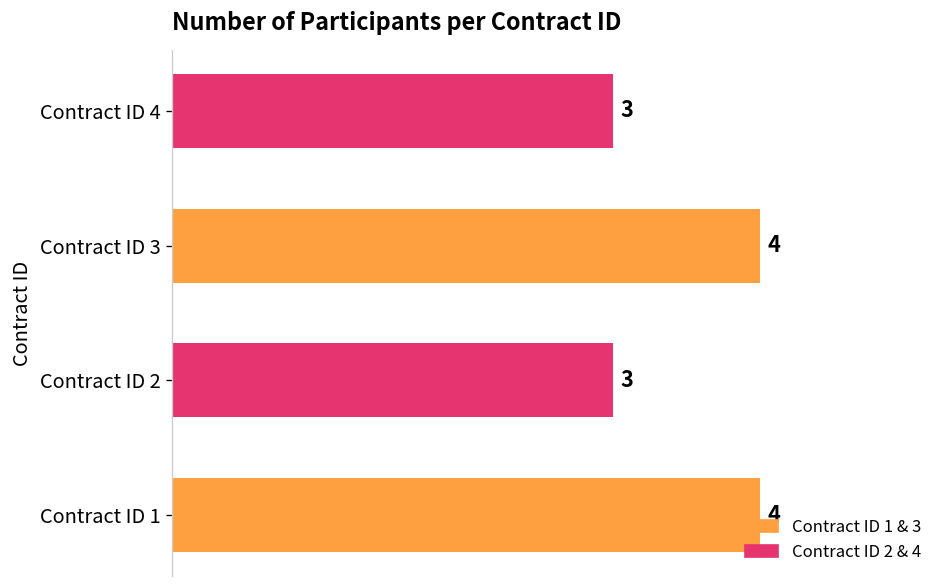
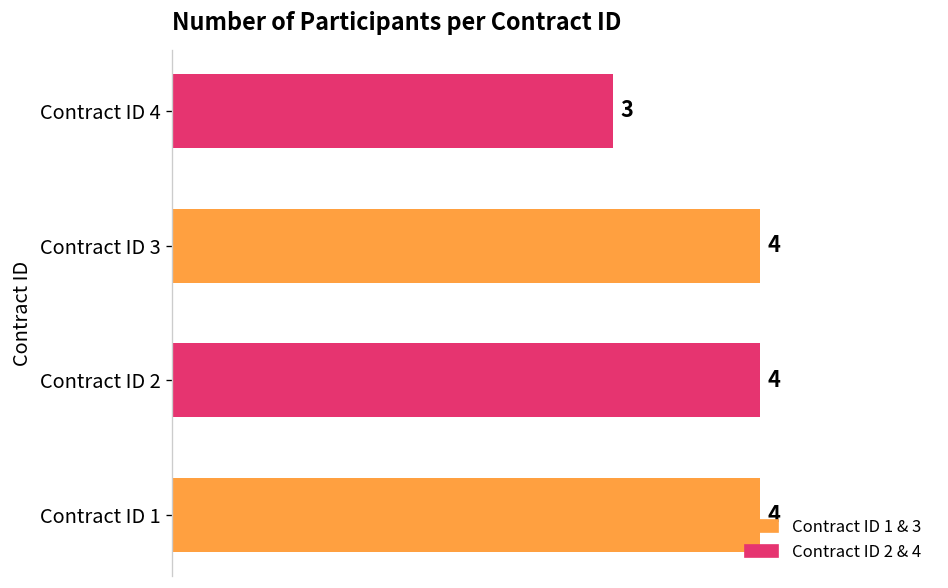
  {
    "Contract ID 4": 3,
    "Contract ID 3": 4,
-   "Contract ID 2": 3,
+   "Contract ID 2": 4,
    "Contract ID 1": 4
  }
